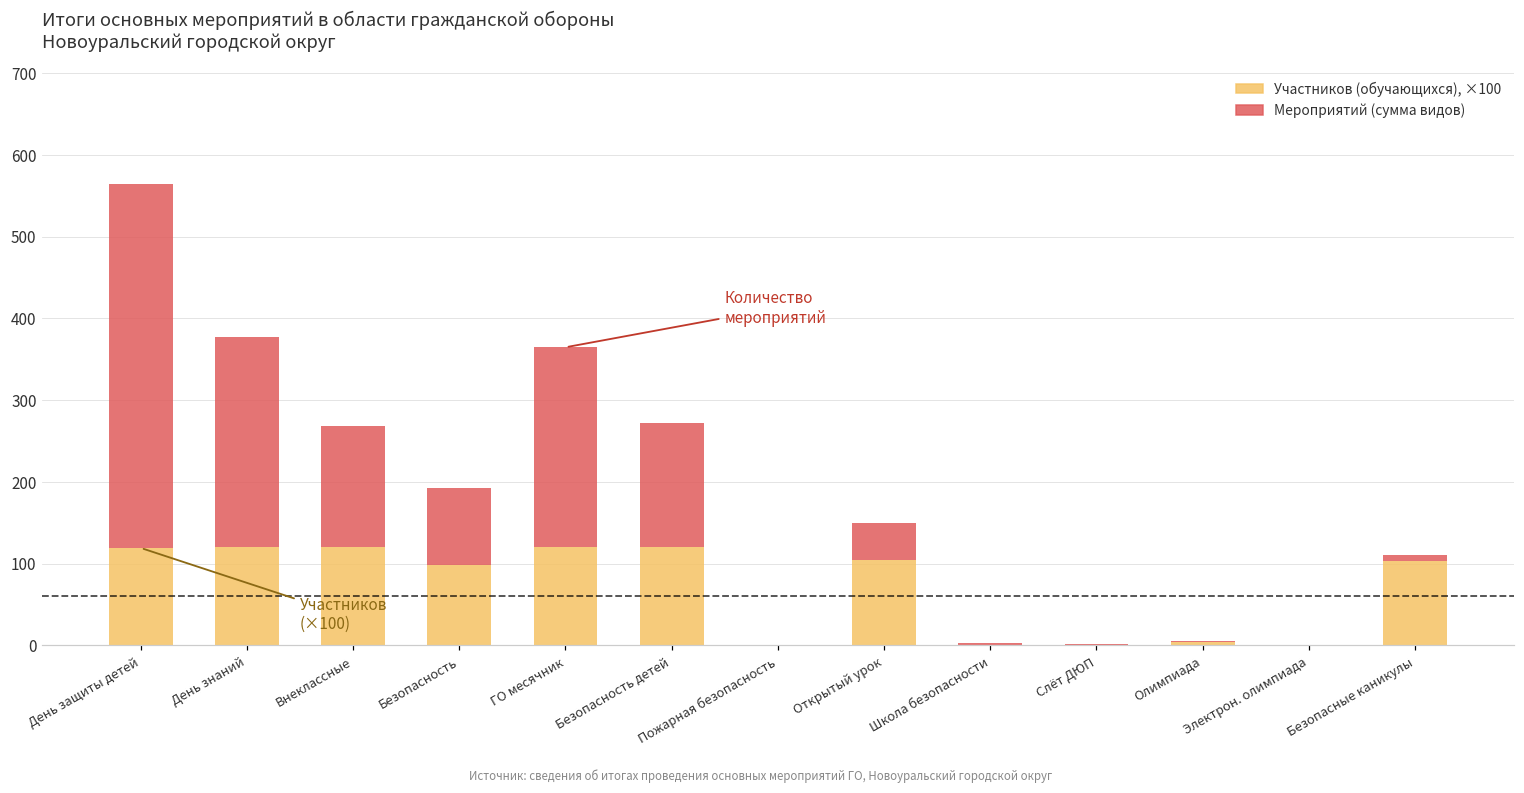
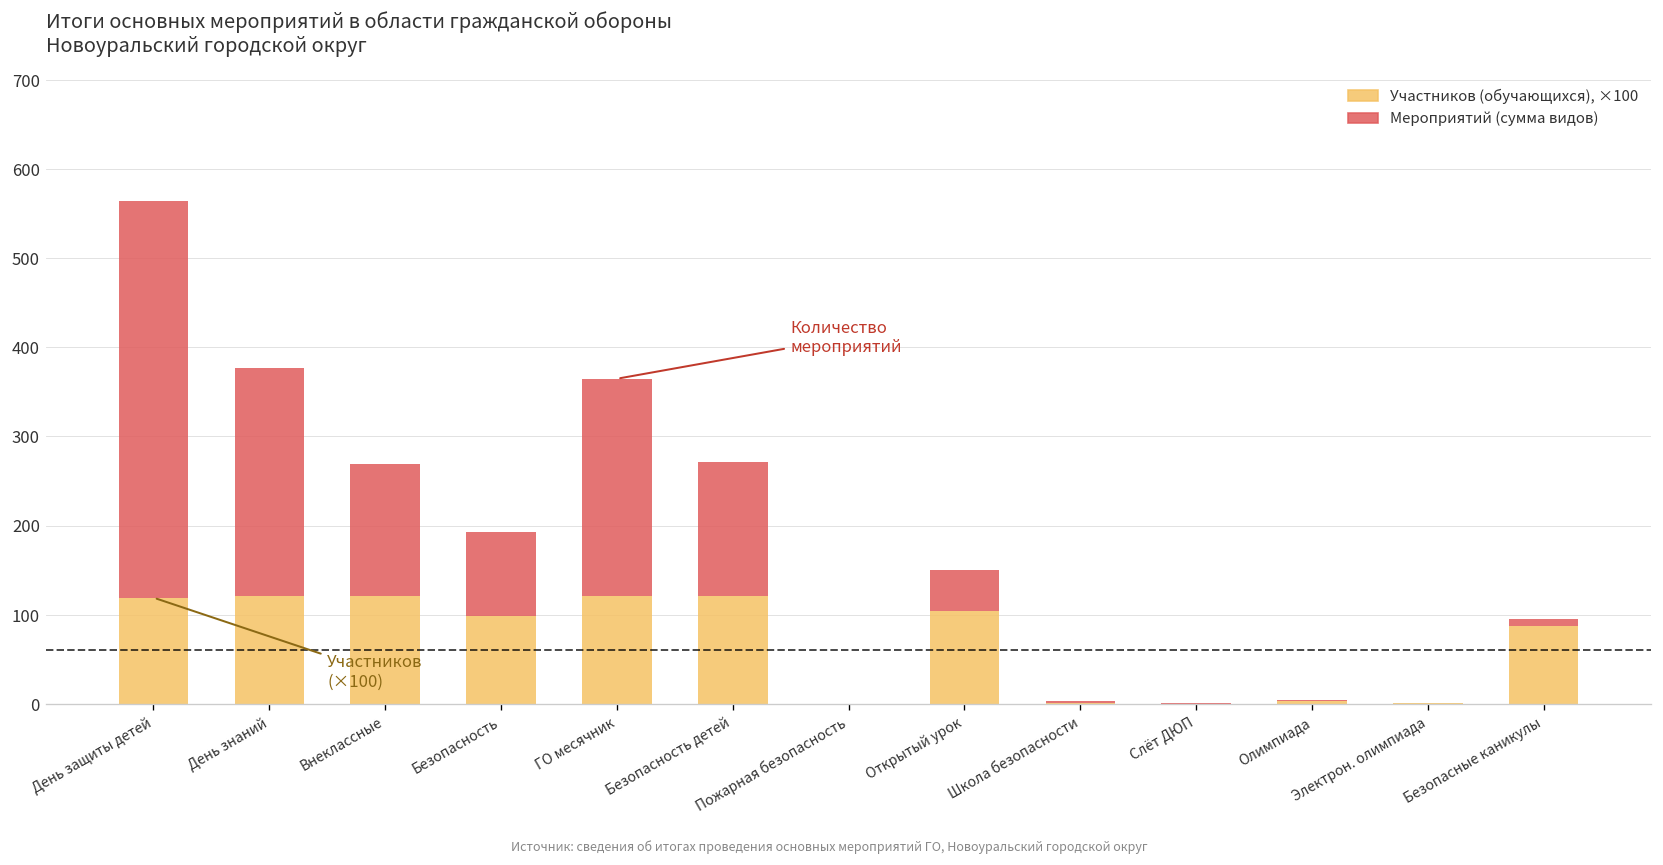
  {
    "Участников (обучающихся), ×100": {
      "День защиты детей": 120,
      "Внеклассные": 120,
      "Безопасность": 100,
      "ГО месячник": 120,
      "Безопасность детей": 120,
      "Пожарная безопасность": 0,
      "Открытый урок": 100,
      "Олимпиада": 0,
-     "Безопасные каникулы": 100
+     "Безопасные каникулы": 90
    },
    "Мероприятий (сумма видов)": {
      "День защиты детей": 450,
      "День знаний": 260,
      "Внеклассные": 150,
      "Безопасность": 90,
      "ГО месячник": 240,
      "Безопасность детей": 150,
      "Пожарная безопасность": 0,
      "Открытый урок": 50,
      "Электрон. олимпиада": 0,
      "Безопасные каникулы": 10
    }
  }
